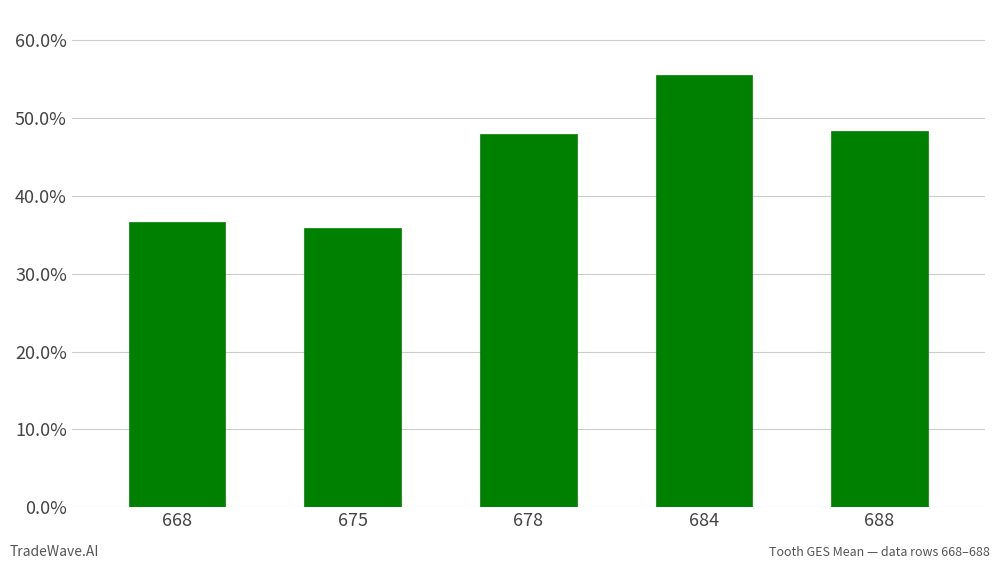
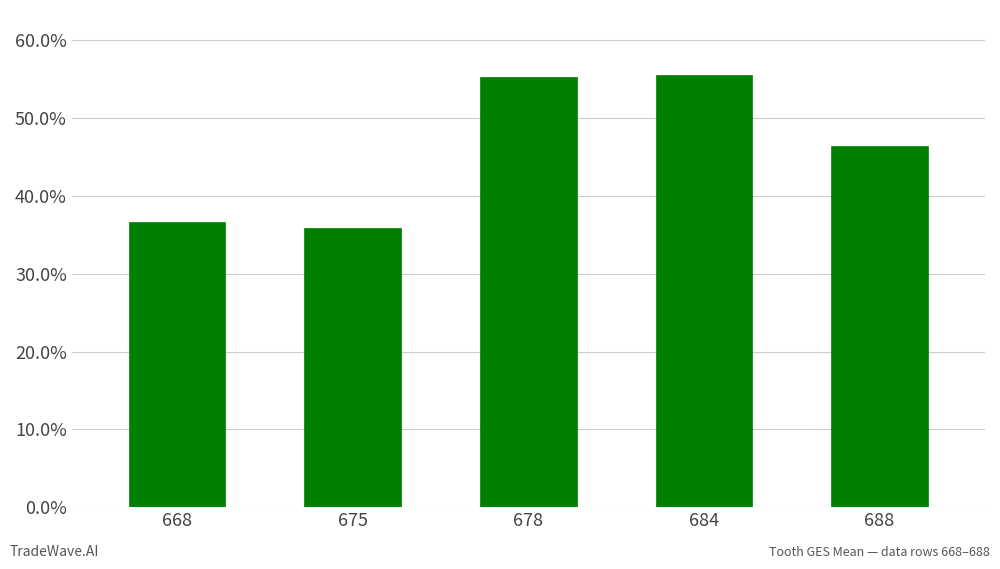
  {
    "668": "37%",
    "675": "36%",
-   "678": "48%",
+   "678": "55%",
    "684": "56%",
-   "688": "48%"
+   "688": "46%"
  }
